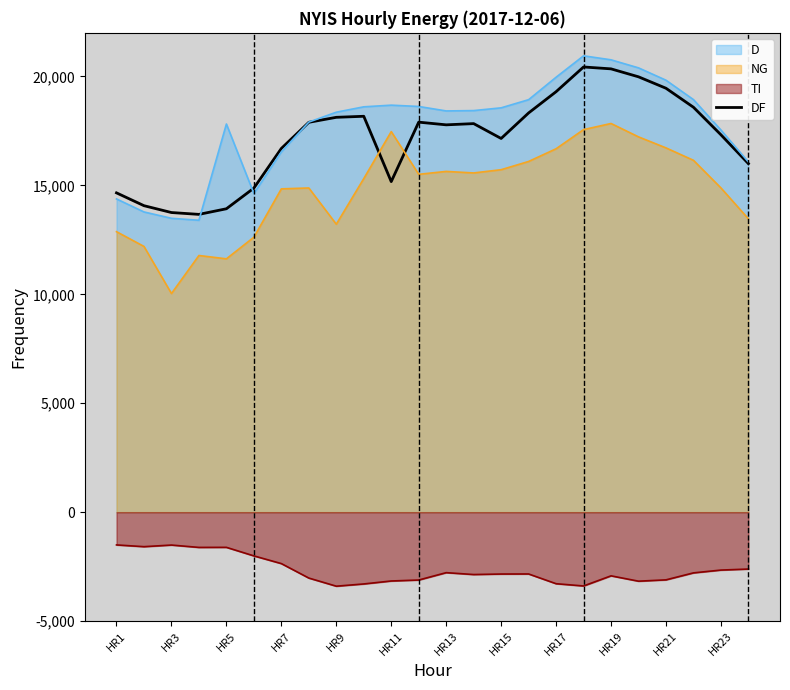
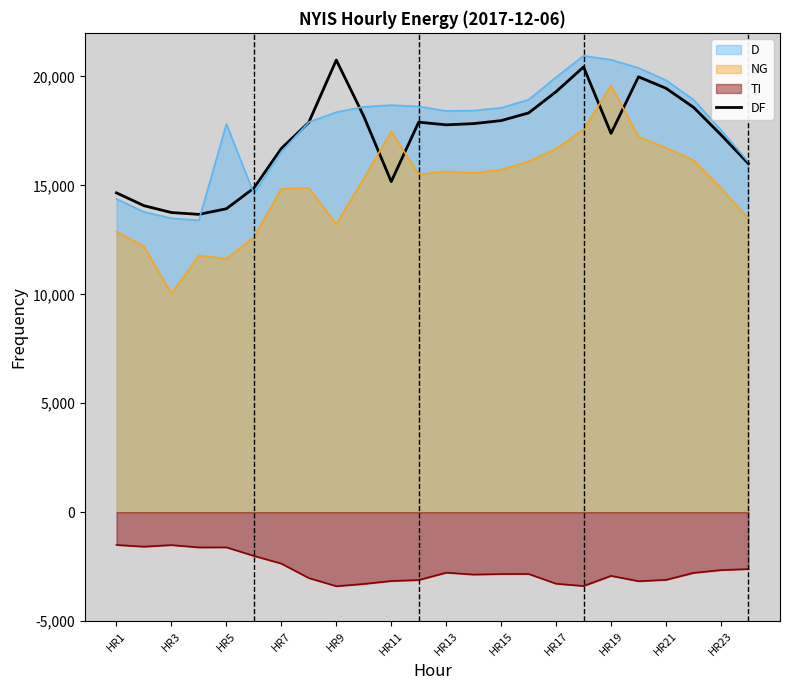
  {
    "DF": {
      "HR1": "14,700",
      "HR3": "13,800",
      "HR5": "13,900",
      "HR7": "16,700",
-     "HR9": "18,100",
+     "HR9": "20,800",
      "HR11": "15,200",
      "HR13": "17,800",
-     "HR15": "17,200",
+     "HR15": "18,000",
      "HR17": "19,300",
-     "HR19": "20,300",
+     "HR19": "17,400",
      "HR21": "19,500",
      "HR23": "17,300"
    },
    "D": {
      "HR1": "14,400",
      "HR3": "13,500",
      "HR5": "17,800",
      "HR7": "16,500",
      "HR9": "18,400",
      "HR11": "18,700",
      "HR13": "18,400",
      "HR15": "18,600",
      "HR17": "20,000",
      "HR19": "20,800",
      "HR21": "19,800",
      "HR23": "17,500"
    },
    "NG": {
      "HR1": "12,900",
      "HR3": "10,000",
      "HR5": "11,600",
      "HR7": "14,800",
      "HR9": "13,200",
      "HR11": "17,500",
      "HR13": "15,600",
      "HR15": "15,700",
      "HR17": "16,700",
-     "HR19": "17,800",
+     "HR19": "19,600",
      "HR21": "16,700",
      "HR23": "14,900"
    }
  }
